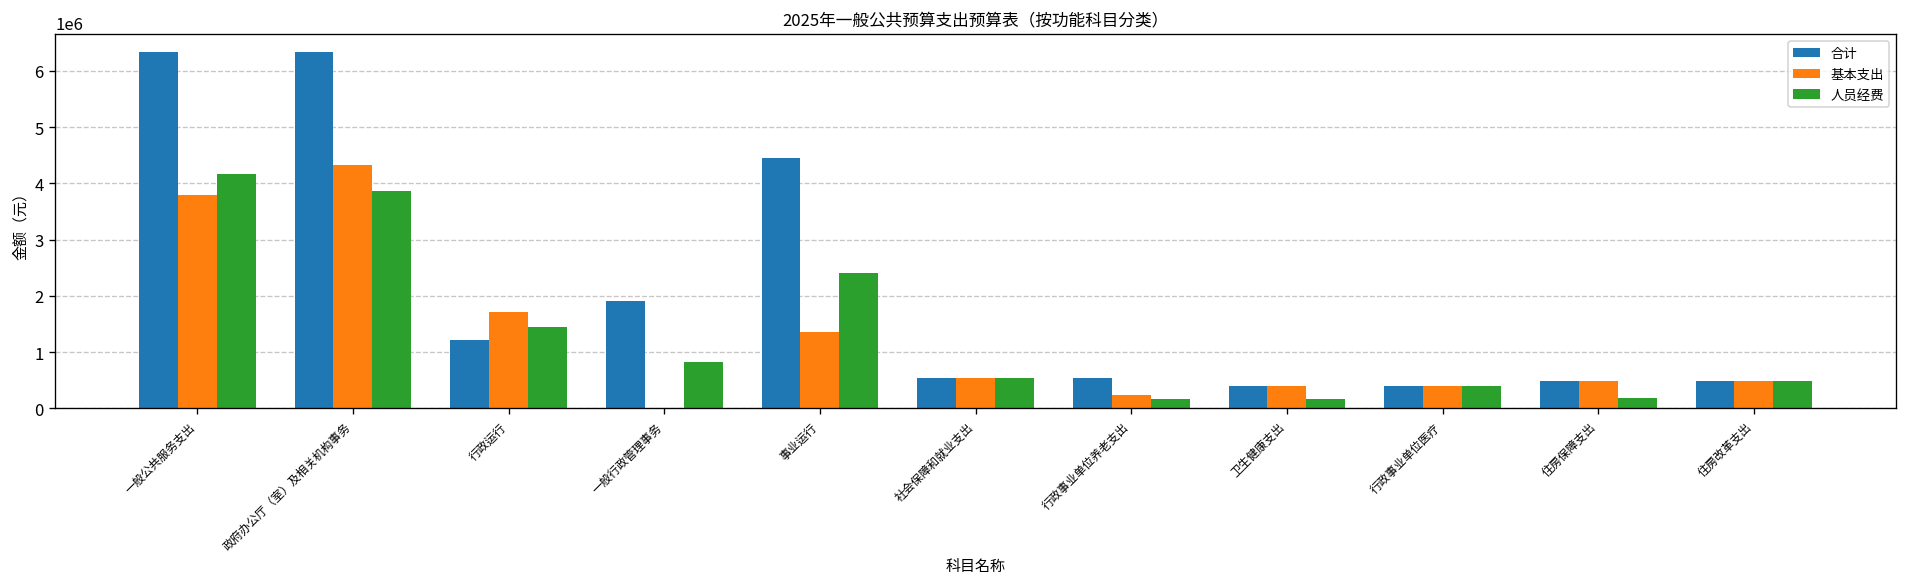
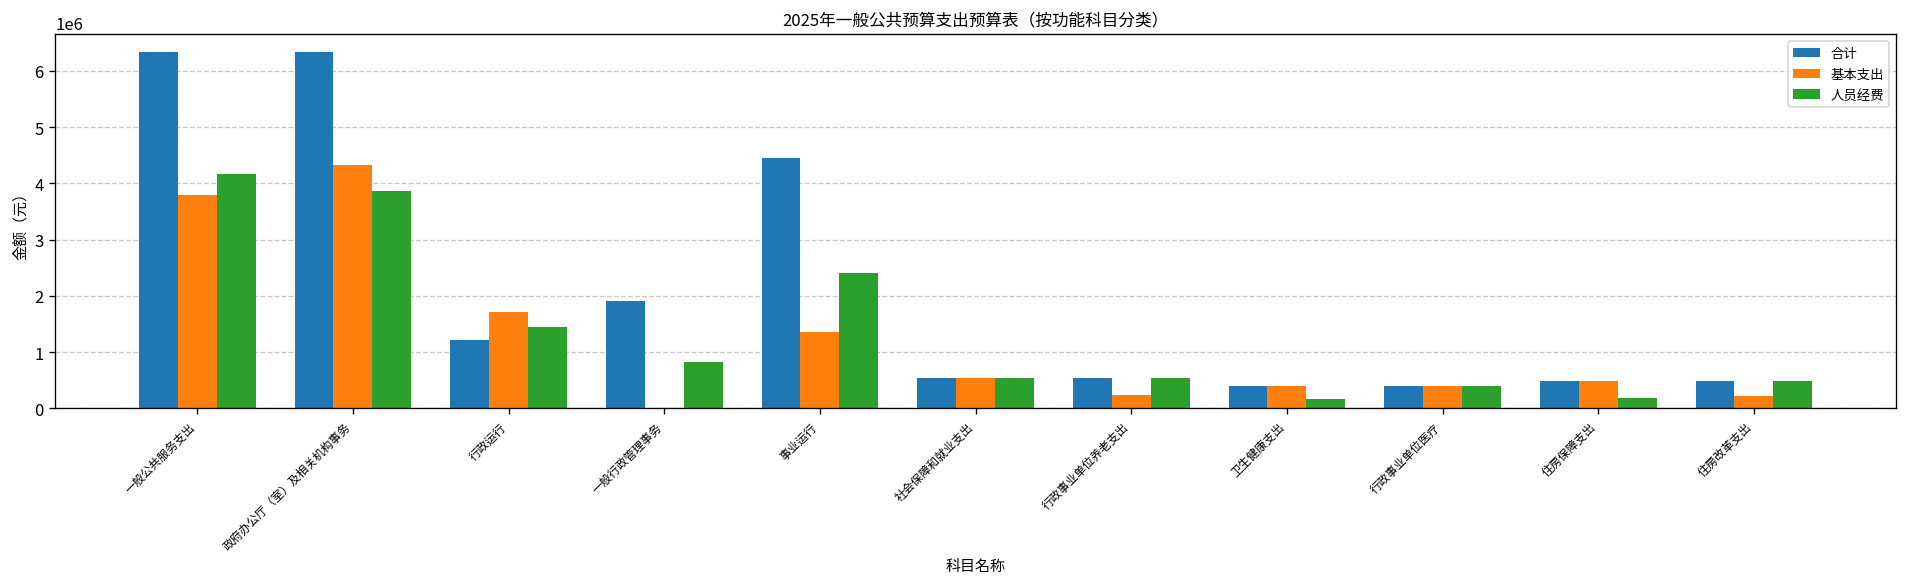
  {
    "合计": {
      "一般公共服务支出": 6300000,
      "政府办公厅（室）及相关机构事务": 6300000,
      "行政运行": 1200000,
      "一般行政管理事务": 1900000,
      "事业运行": 4500000,
      "社会保障和就业支出": 500000,
      "行政事业单位养老支出": 500000,
      "卫生健康支出": 400000,
      "行政事业单位医疗": 400000,
      "住房保障支出": 500000,
      "住房改革支出": 500000
    },
    "基本支出": {
      "一般公共服务支出": 3800000,
      "政府办公厅（室）及相关机构事务": 4300000,
      "行政运行": 1700000,
      "一般行政管理事务": 0,
      "事业运行": 1400000,
      "社会保障和就业支出": 500000,
      "行政事业单位养老支出": 200000,
      "卫生健康支出": 400000,
      "行政事业单位医疗": 400000,
      "住房保障支出": 500000,
-     "住房改革支出": 500000
+     "住房改革支出": 200000
    },
    "人员经费": {
      "一般公共服务支出": 4200000,
      "政府办公厅（室）及相关机构事务": 3900000,
      "行政运行": 1500000,
      "一般行政管理事务": 800000,
      "事业运行": 2400000,
      "社会保障和就业支出": 500000,
-     "行政事业单位养老支出": 200000,
+     "行政事业单位养老支出": 500000,
      "卫生健康支出": 200000,
      "行政事业单位医疗": 400000,
      "住房保障支出": 200000,
      "住房改革支出": 500000
    }
  }
